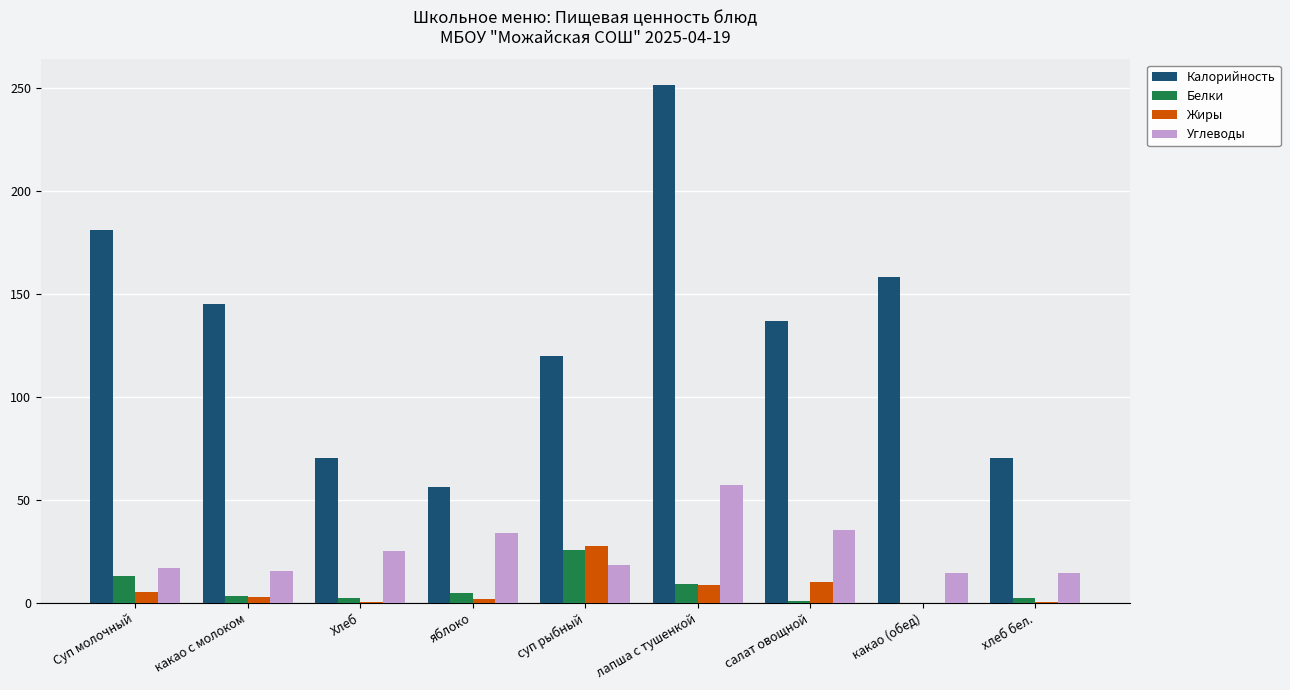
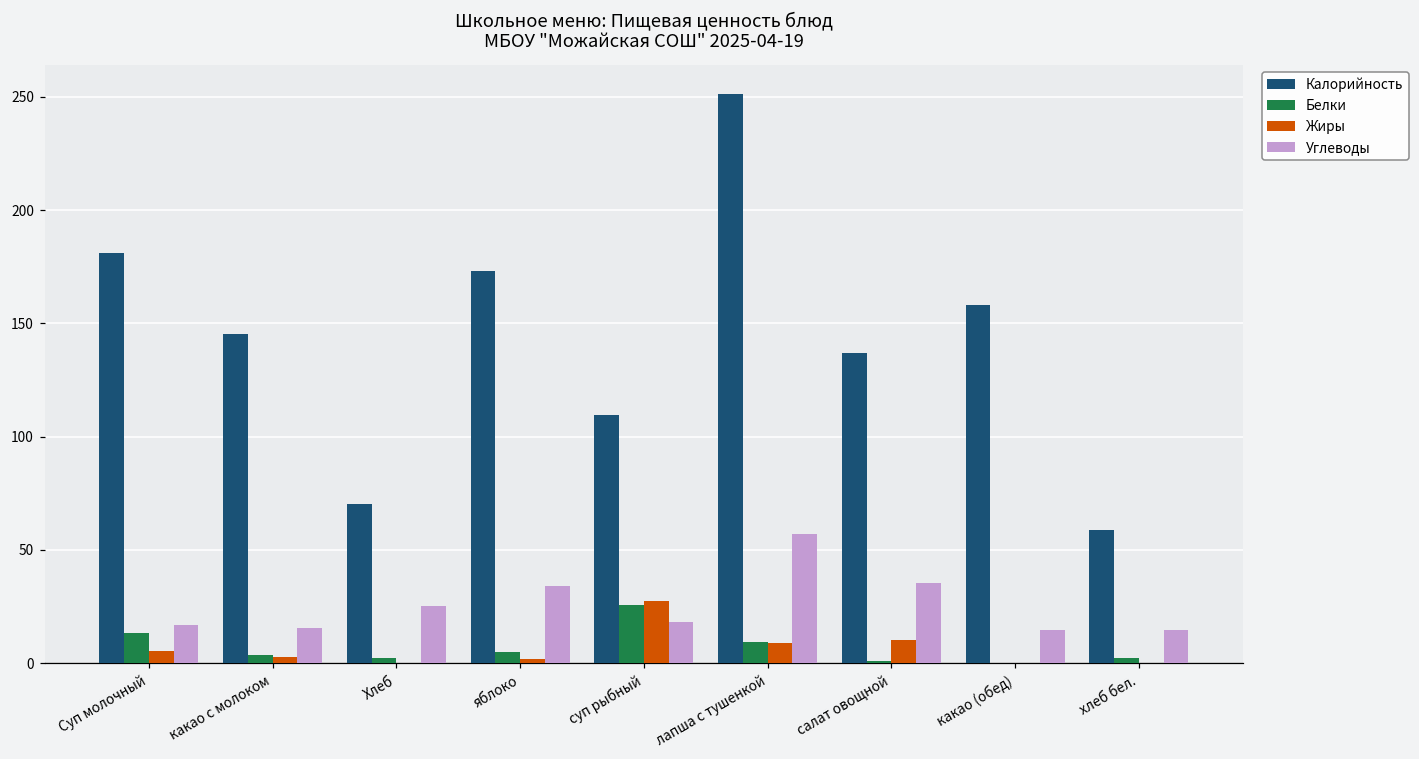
  {
    "Калорийность": {
      "Суп молочный": 181,
      "какао с молоком": 145,
      "Хлеб": 70,
-     "яблоко": 56,
-     "суп рыбный": 120,
+     "яблоко": 173,
+     "суп рыбный": 110,
      "лапша с тушенкой": 251,
      "салат овощной": 137,
      "какао (обед)": 158,
-     "хлеб бел.": 70
+     "хлеб бел.": 59
    },
    "Белки": {
      "Суп молочный": 13,
      "какао с молоком": 4,
      "Хлеб": 2,
      "яблоко": 5,
      "суп рыбный": 26,
      "лапша с тушенкой": 9,
      "хлеб бел.": 2
    },
    "Жиры": {
      "Суп молочный": 6,
      "какао с молоком": 3,
      "яблоко": 2,
      "суп рыбный": 28,
      "лапша с тушенкой": 9,
      "салат овощной": 10
    },
    "Углеводы": {
      "Суп молочный": 17,
      "какао с молоком": 15,
      "Хлеб": 25,
      "яблоко": 34,
      "суп рыбный": 18,
      "лапша с тушенкой": 57,
      "салат овощной": 35,
      "какао (обед)": 15,
      "хлеб бел.": 15
    }
  }
